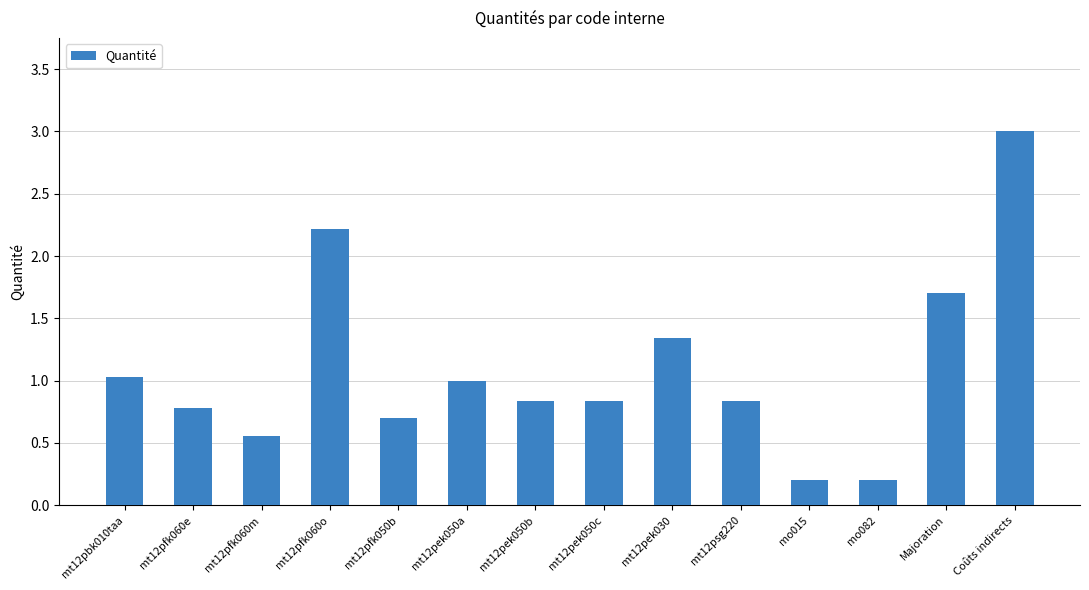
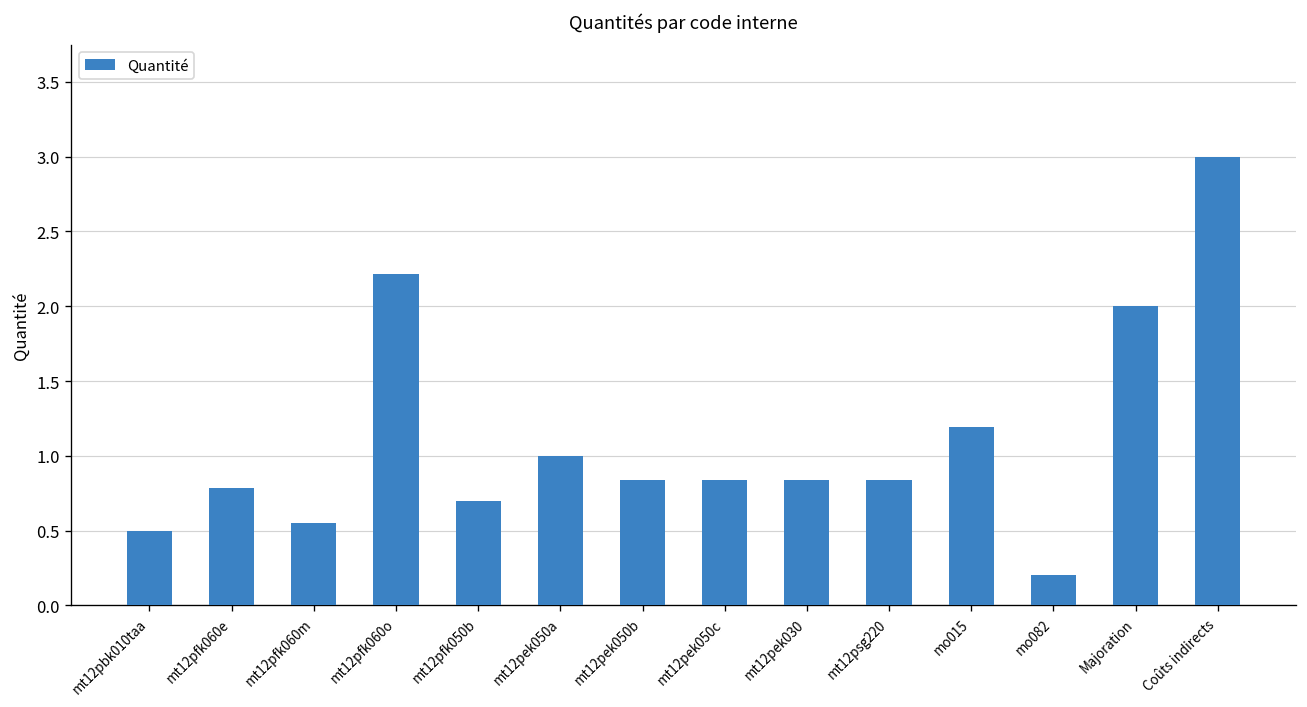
  {
-   "mt12pbk010taa": 1.03,
+   "mt12pbk010taa": 0.50,
    "mt12pfk060e": 0.78,
    "mt12pfk060m": 0.55,
    "mt12pfk060o": 2.21,
    "mt12pfk050b": 0.70,
    "mt12pek050a": 1.00,
    "mt12pek050b": 0.84,
    "mt12pek050c": 0.84,
-   "mt12pek030": 1.34,
+   "mt12pek030": 0.84,
    "mt12psg220": 0.84,
-   "mo015": 0.20,
+   "mo015": 1.20,
    "mo082": 0.20,
-   "Majoration": 1.7,
+   "Majoration": 2.0,
    "Coûts indirects": 3.00
  }
